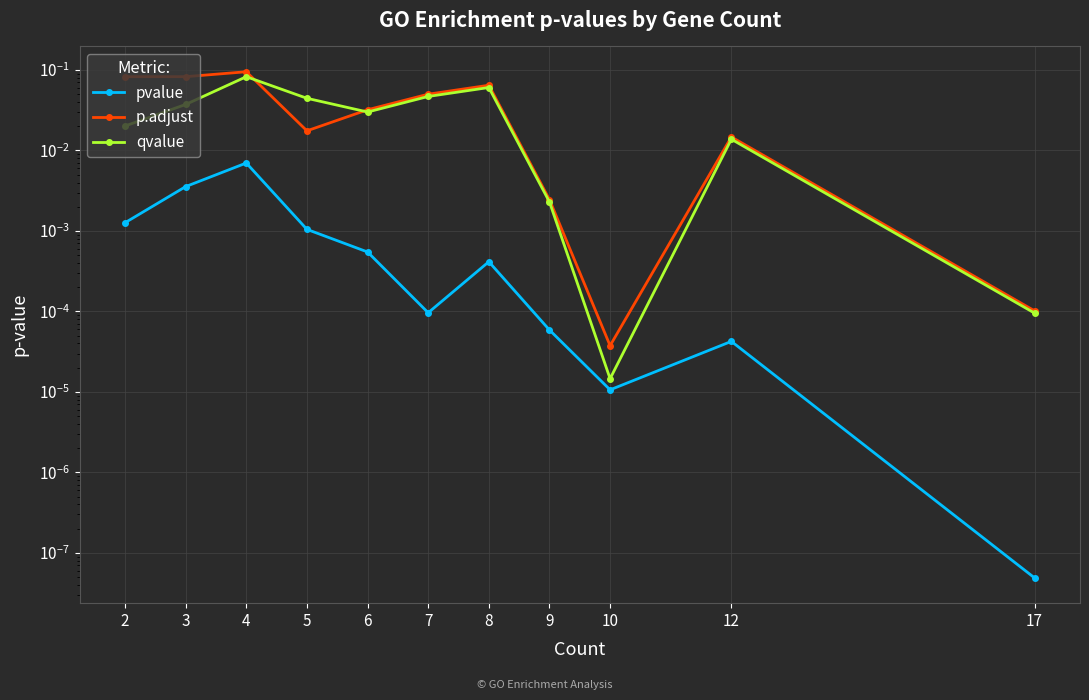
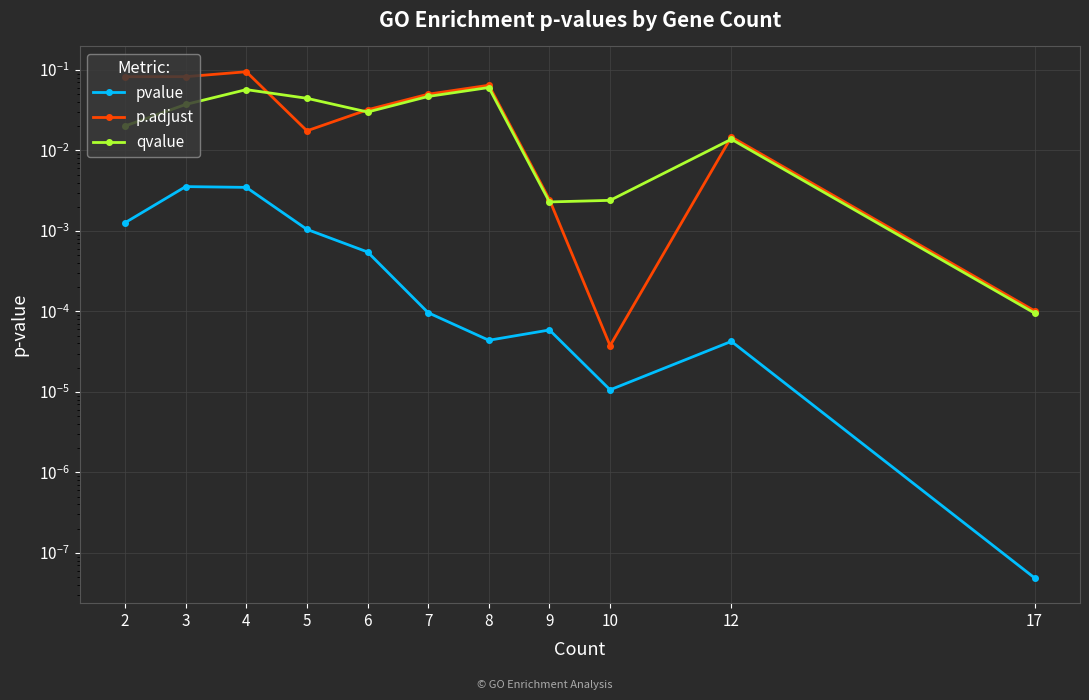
  {
    "pvalue": {
      "2": 0.0013,
      "3": 0.004,
-     "4": 0.007,
+     "4": 0.0035,
      "5": 0.0010,
      "6": 0.0005,
      "7": 0.00010,
-     "8": 0.0004,
+     "8": 0.00004,
      "9": 0.00006,
      "10": 0.00001,
      "12": 0.00004,
      "17": 0.00000005
    },
    "p.adjust": {
      "4": 0.10,
      "5": 0.018,
      "10": 0.00004
    },
    "qvalue": {
-     "4": 0.08,
+     "4": 0.06,
      "5": 0.04,
-     "10": 0.000015
+     "10": 0.0024
    }
  }
